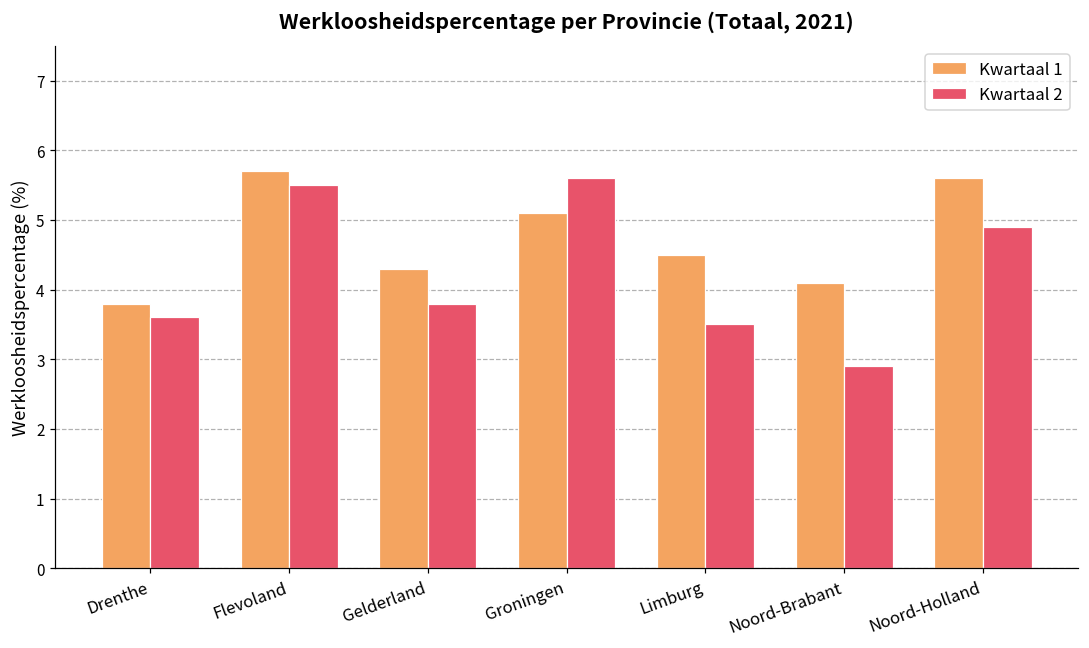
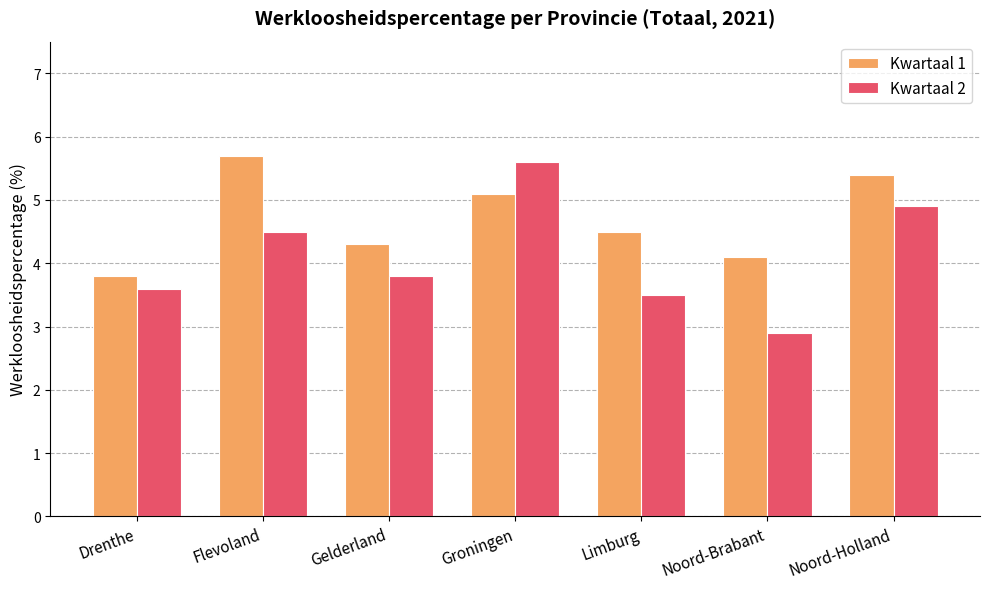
  {
    "Kwartaal 1": {
      "Drenthe": 3.8,
      "Flevoland": 5.7,
      "Gelderland": 4.3,
      "Groningen": 5.1,
      "Limburg": 4.5,
      "Noord-Brabant": 4.1,
-     "Noord-Holland": 5.6
+     "Noord-Holland": 5.4
    },
    "Kwartaal 2": {
      "Drenthe": 3.6,
-     "Flevoland": 5.5,
+     "Flevoland": 4.5,
      "Gelderland": 3.8,
      "Groningen": 5.6,
      "Limburg": 3.5,
      "Noord-Brabant": 2.9,
      "Noord-Holland": 4.9
    }
  }
